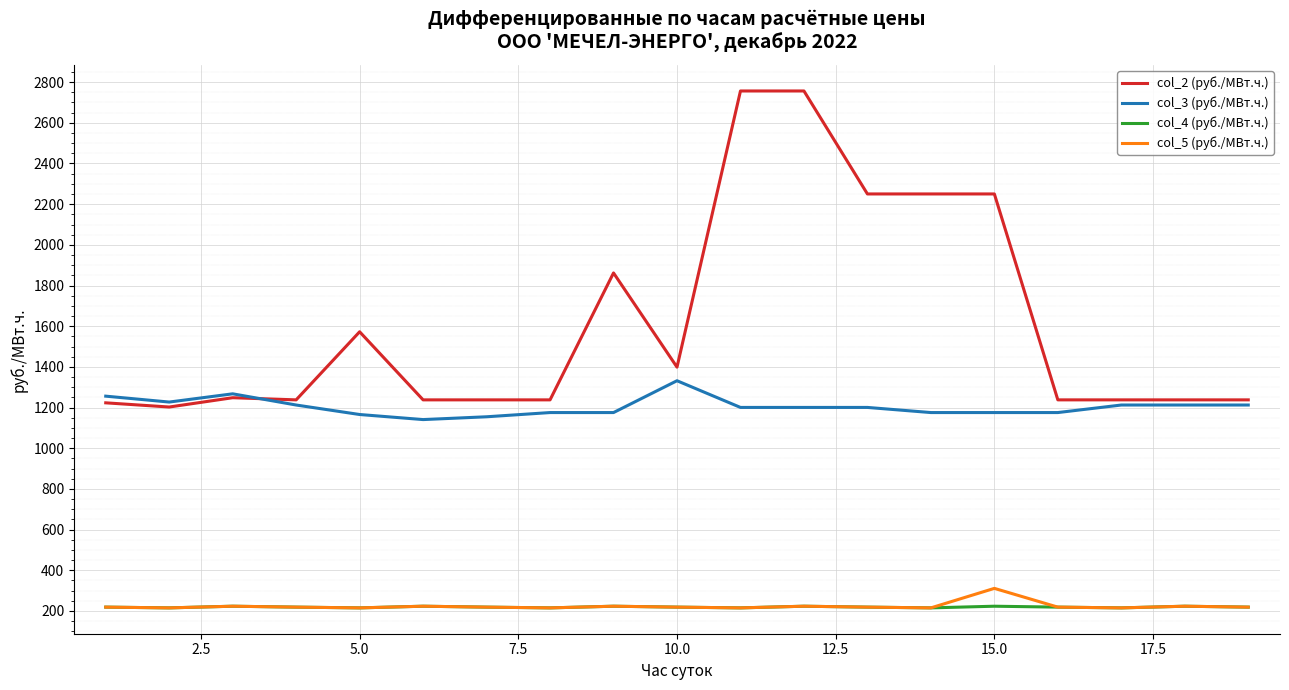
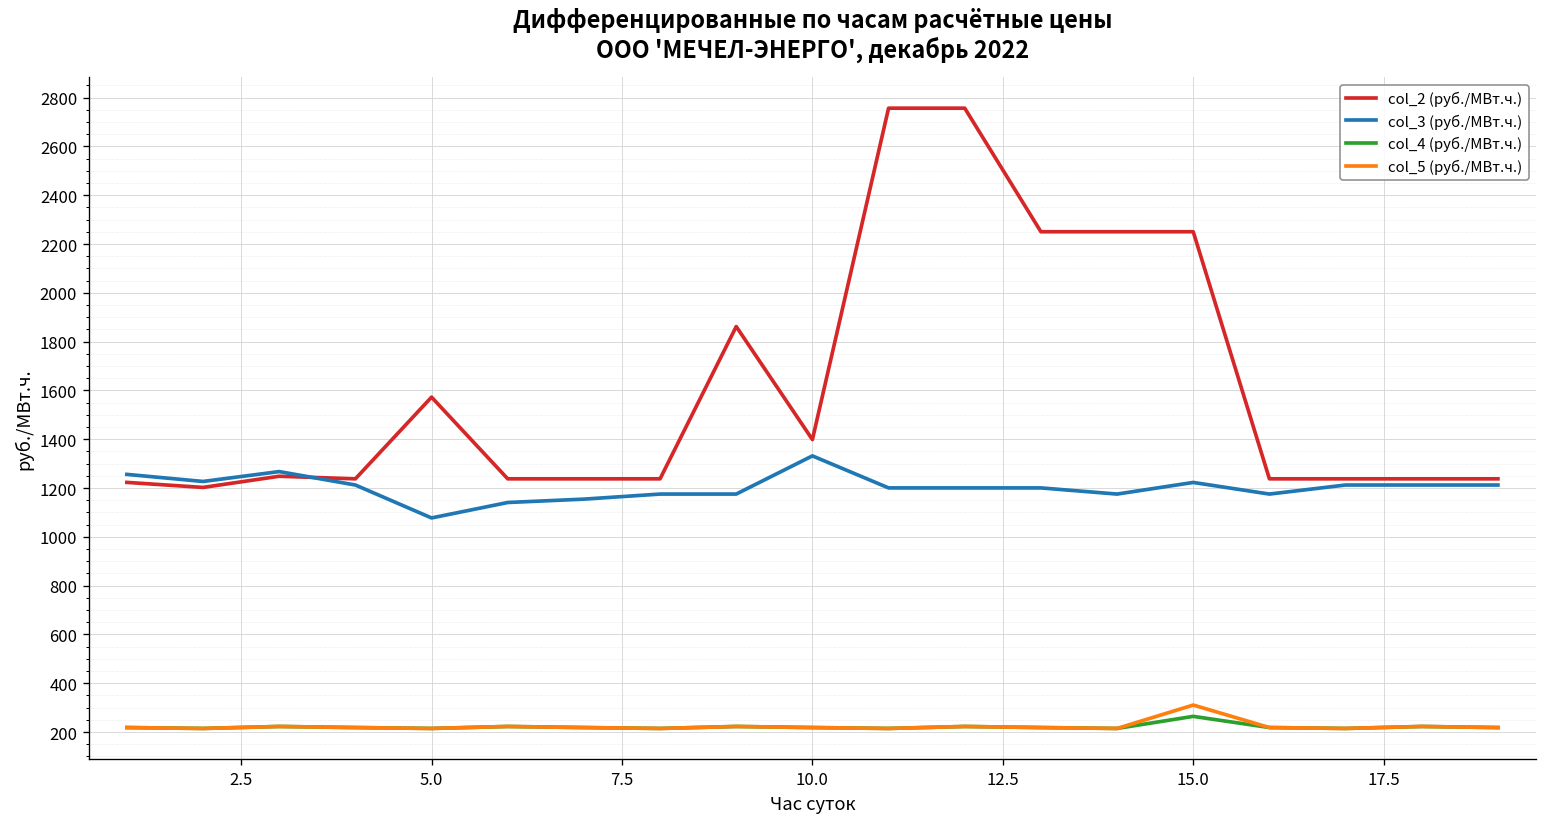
  {
    "col_2 (руб./МВт.ч.)": {
      "5.0": 1570,
      "10.0": 1400,
      "15.0": 2250
    },
    "col_3 (руб./МВт.ч.)": {
-     "5.0": 1170,
+     "5.0": 1080,
      "10.0": 1330,
-     "15.0": 1180
+     "15.0": 1220
    },
    "col_4 (руб./МВт.ч.)": {
-     "15.0": 220
+     "15.0": 260
    },
    "col_5 (руб./МВт.ч.)": {
      "15.0": 310
    }
  }
